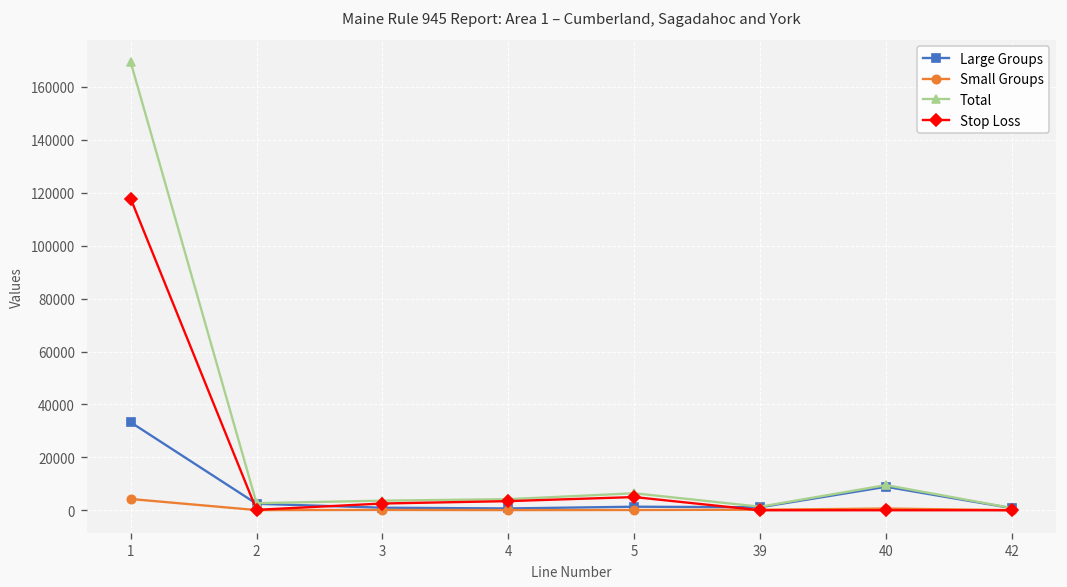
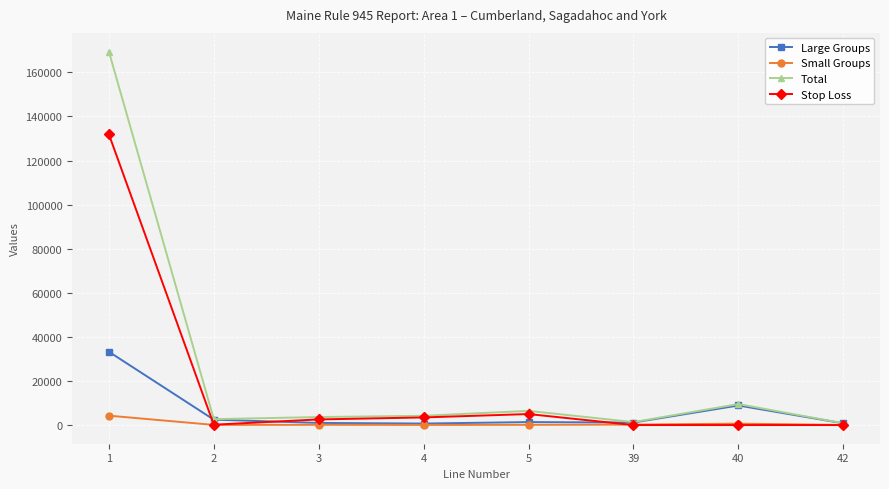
  {
    "Large Groups": {
      "1": 33000,
      "5": 1000
    },
    "Small Groups": {
      "1": 4000,
      "5": 0
    },
    "Total": {
      "1": 169000,
      "5": 6000
    },
    "Stop Loss": {
-     "1": 118000,
+     "1": 132000,
      "5": 5000
    }
  }
